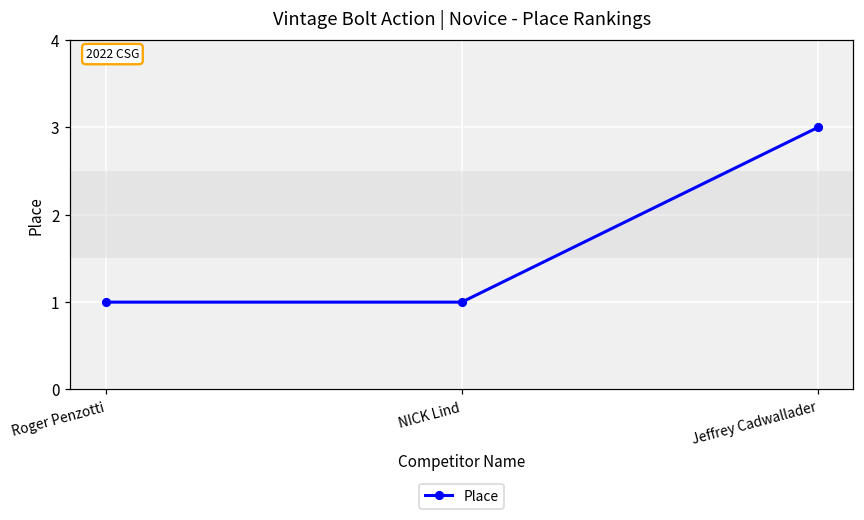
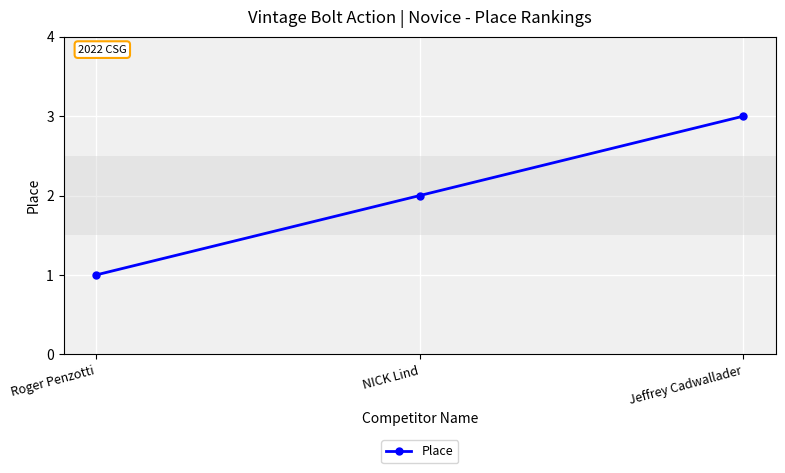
  {
    "Roger Penzotti": 1,
-   "NICK Lind": 1,
+   "NICK Lind": 2,
    "Jeffrey Cadwallader": 3
  }
